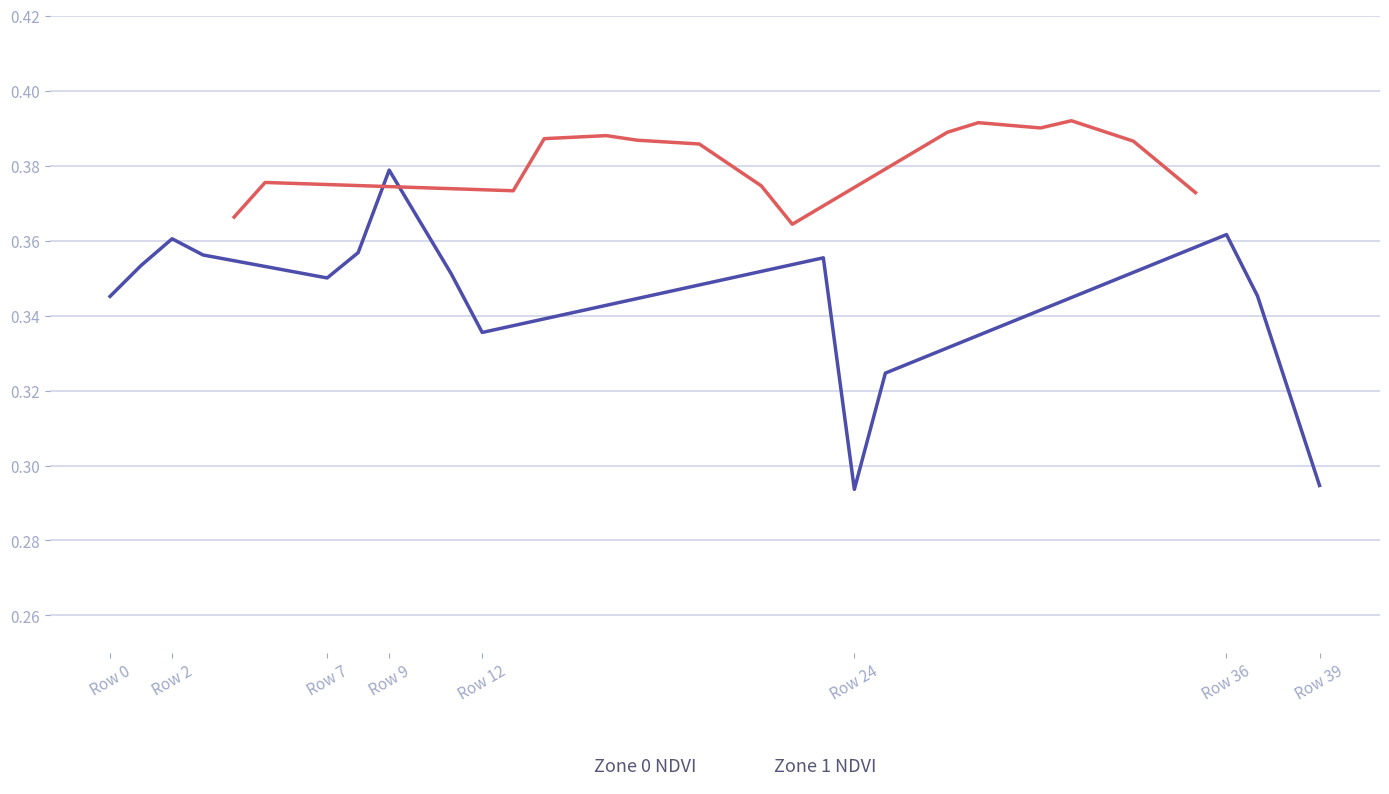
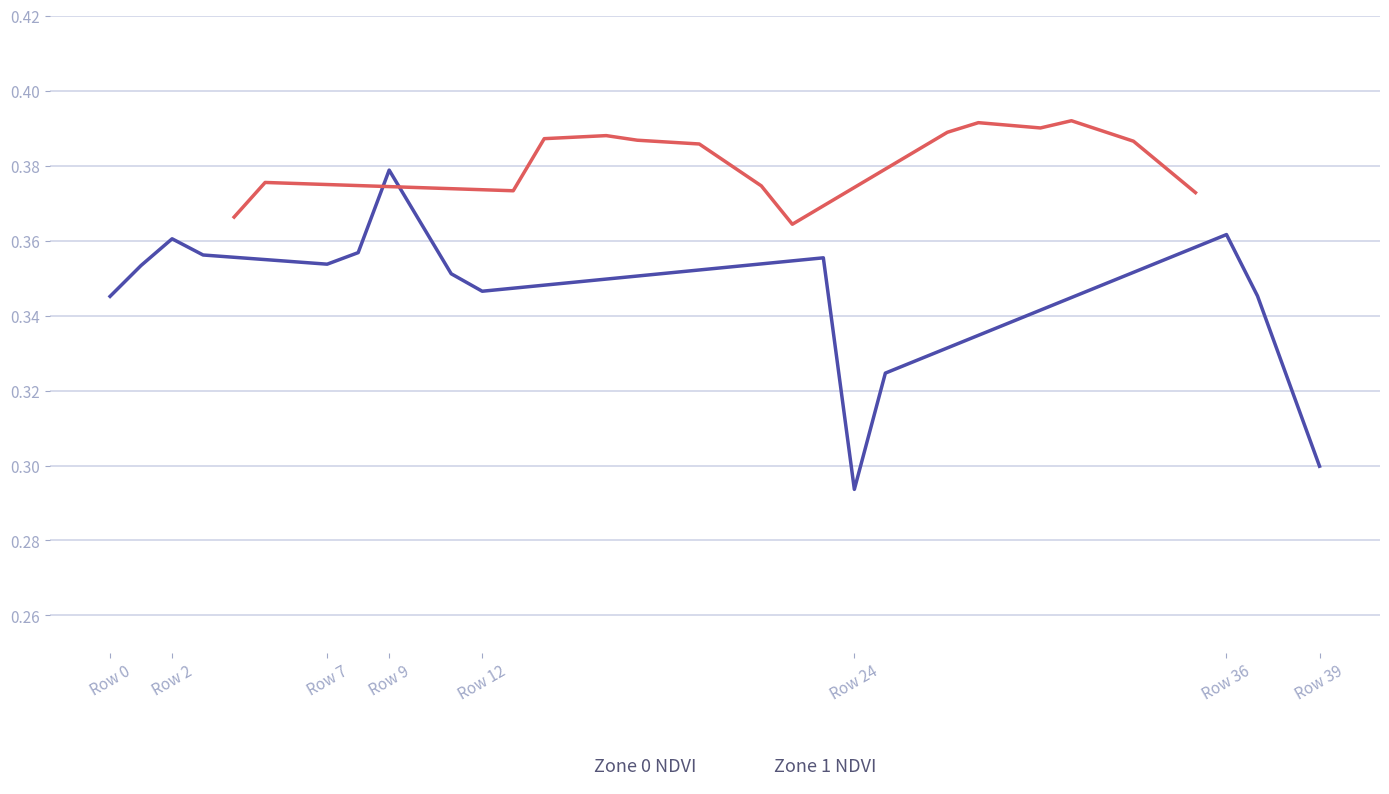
  {
    "Zone 0 NDVI": {
      "Row 0": 0.345,
      "Row 2": 0.361,
-     "Row 7": 0.350,
+     "Row 7": 0.354,
      "Row 9": 0.379,
-     "Row 12": 0.336,
+     "Row 12": 0.347,
      "Row 24": 0.294,
      "Row 36": 0.362,
-     "Row 39": 0.295
+     "Row 39": 0.300
    }
  }
